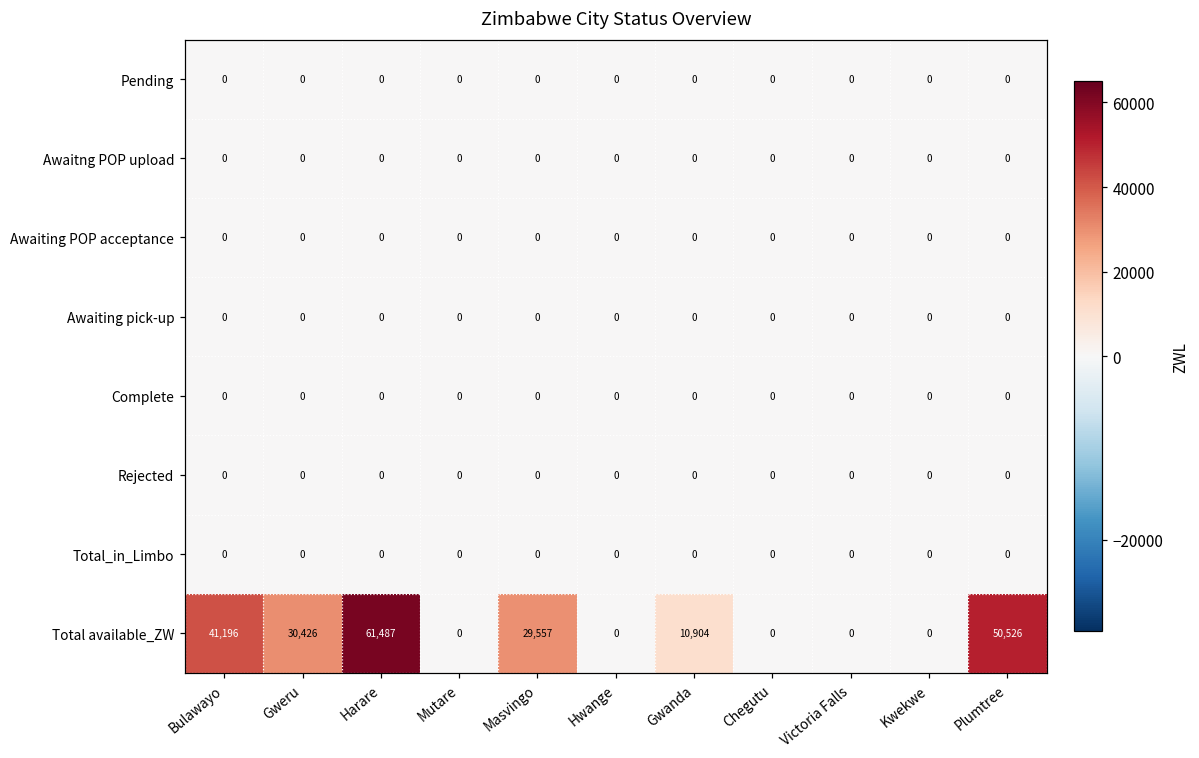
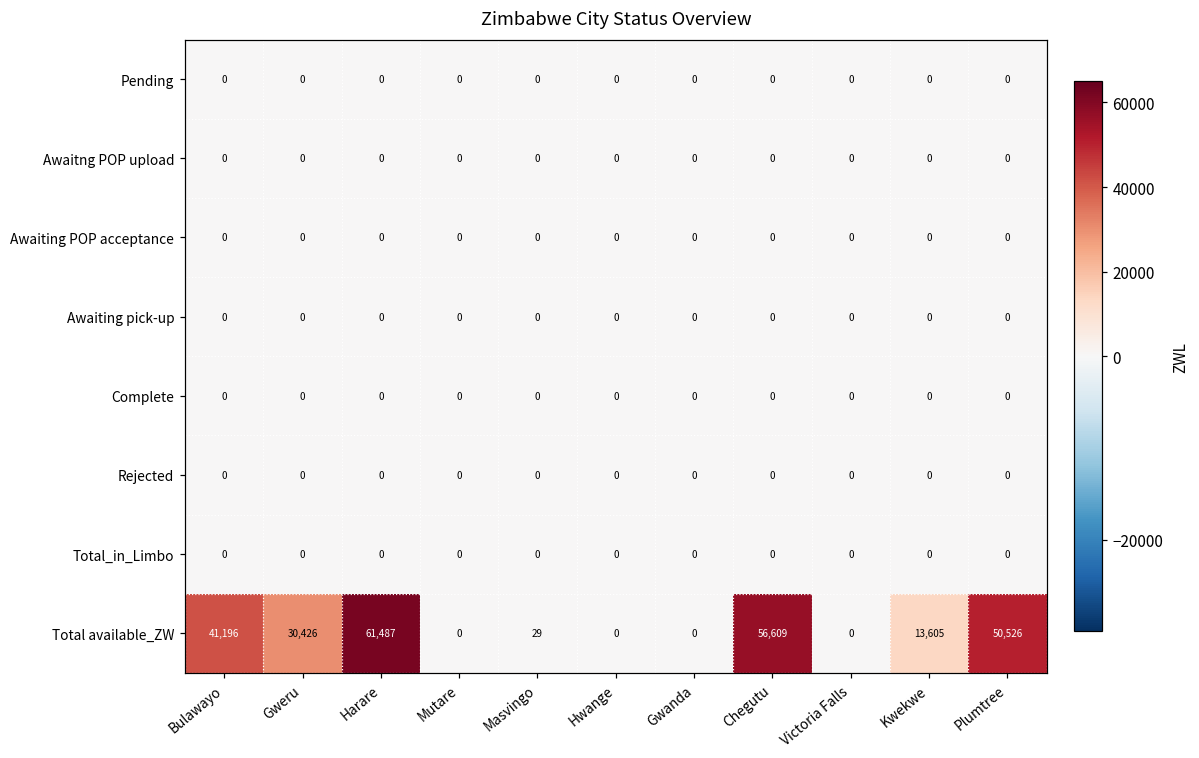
  {
    "Pending": {
      "Bulawayo": "0",
      "Gweru": "0",
      "Harare": "0",
      "Mutare": "0",
      "Masvingo": "0",
      "Hwange": "0",
      "Gwanda": "0",
      "Chegutu": "0",
      "Victoria Falls": "0",
      "Kwekwe": "0",
      "Plumtree": "0"
    },
    "Awaitng POP upload": {
      "Bulawayo": "0",
      "Gweru": "0",
      "Harare": "0",
      "Mutare": "0",
      "Masvingo": "0",
      "Hwange": "0",
      "Gwanda": "0",
      "Chegutu": "0",
      "Victoria Falls": "0",
      "Kwekwe": "0",
      "Plumtree": "0"
    },
    "Awaiting POP acceptance": {
      "Bulawayo": "0",
      "Gweru": "0",
      "Harare": "0",
      "Mutare": "0",
      "Masvingo": "0",
      "Hwange": "0",
      "Gwanda": "0",
      "Chegutu": "0",
      "Victoria Falls": "0",
      "Kwekwe": "0",
      "Plumtree": "0"
    },
    "Awaiting pick-up": {
      "Bulawayo": "0",
      "Gweru": "0",
      "Harare": "0",
      "Mutare": "0",
      "Masvingo": "0",
      "Hwange": "0",
      "Gwanda": "0",
      "Chegutu": "0",
      "Victoria Falls": "0",
      "Kwekwe": "0",
      "Plumtree": "0"
    },
    "Complete": {
      "Bulawayo": "0",
      "Gweru": "0",
      "Harare": "0",
      "Mutare": "0",
      "Masvingo": "0",
      "Hwange": "0",
      "Gwanda": "0",
      "Chegutu": "0",
      "Victoria Falls": "0",
      "Kwekwe": "0",
      "Plumtree": "0"
    },
    "Rejected": {
      "Bulawayo": "0",
      "Gweru": "0",
      "Harare": "0",
      "Mutare": "0",
      "Masvingo": "0",
      "Hwange": "0",
      "Gwanda": "0",
      "Chegutu": "0",
      "Victoria Falls": "0",
      "Kwekwe": "0",
      "Plumtree": "0"
    },
    "Total_in_Limbo": {
      "Bulawayo": "0",
      "Gweru": "0",
      "Harare": "0",
      "Mutare": "0",
      "Masvingo": "0",
      "Hwange": "0",
      "Gwanda": "0",
      "Chegutu": "0",
      "Victoria Falls": "0",
      "Kwekwe": "0",
      "Plumtree": "0"
    },
    "Total available_ZW": {
      "Bulawayo": "41,196",
      "Gweru": "30,426",
      "Harare": "61,487",
      "Mutare": "0",
-     "Masvingo": "29,557",
+     "Masvingo": "29",
      "Hwange": "0",
-     "Gwanda": "10,904",
-     "Chegutu": "0",
+     "Gwanda": "0",
+     "Chegutu": "56,609",
      "Victoria Falls": "0",
-     "Kwekwe": "0",
+     "Kwekwe": "13,605",
      "Plumtree": "50,526"
    }
  }
